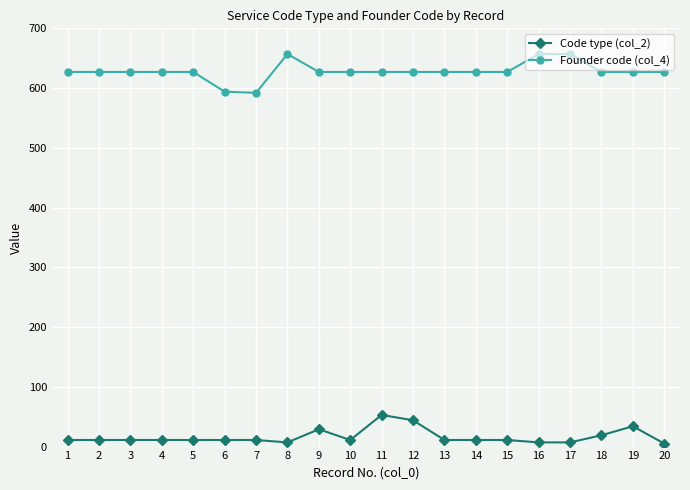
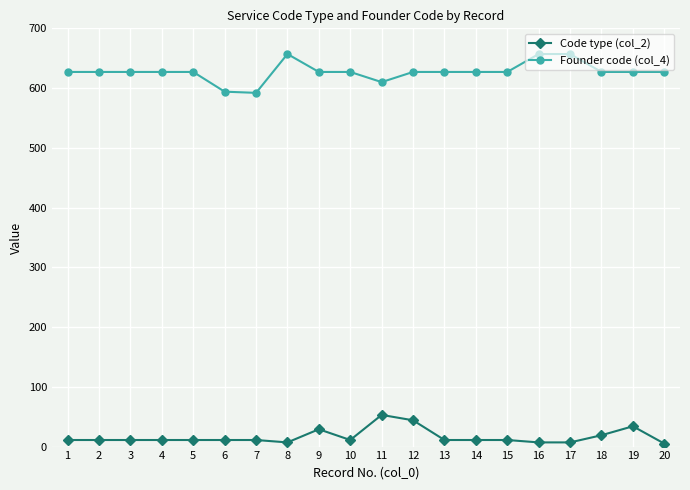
  {
    "Code type (col_2)": {
      "1": 10,
      "2": 10,
      "3": 10,
      "4": 10,
      "5": 10,
      "6": 10,
      "7": 10,
      "8": 10,
      "9": 30,
      "10": 10,
      "11": 50,
      "12": 40,
      "13": 10,
      "14": 10,
      "15": 10,
      "16": 10,
      "17": 10,
      "18": 20,
      "19": 30,
      "20": 10
    },
    "Founder code (col_4)": {
      "1": 630,
      "2": 630,
      "3": 630,
      "4": 630,
      "5": 630,
      "6": 590,
      "7": 590,
      "8": 660,
      "9": 630,
      "10": 630,
-     "11": 630,
+     "11": 610,
      "12": 630,
      "13": 630,
      "14": 630,
      "15": 630,
      "18": 630,
      "19": 630,
      "20": 630
    }
  }
